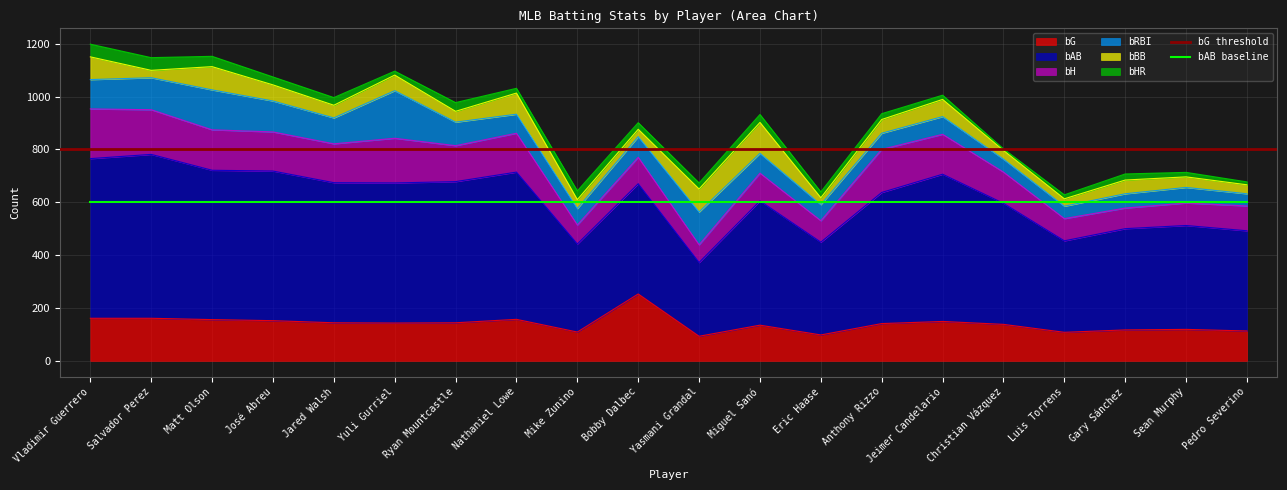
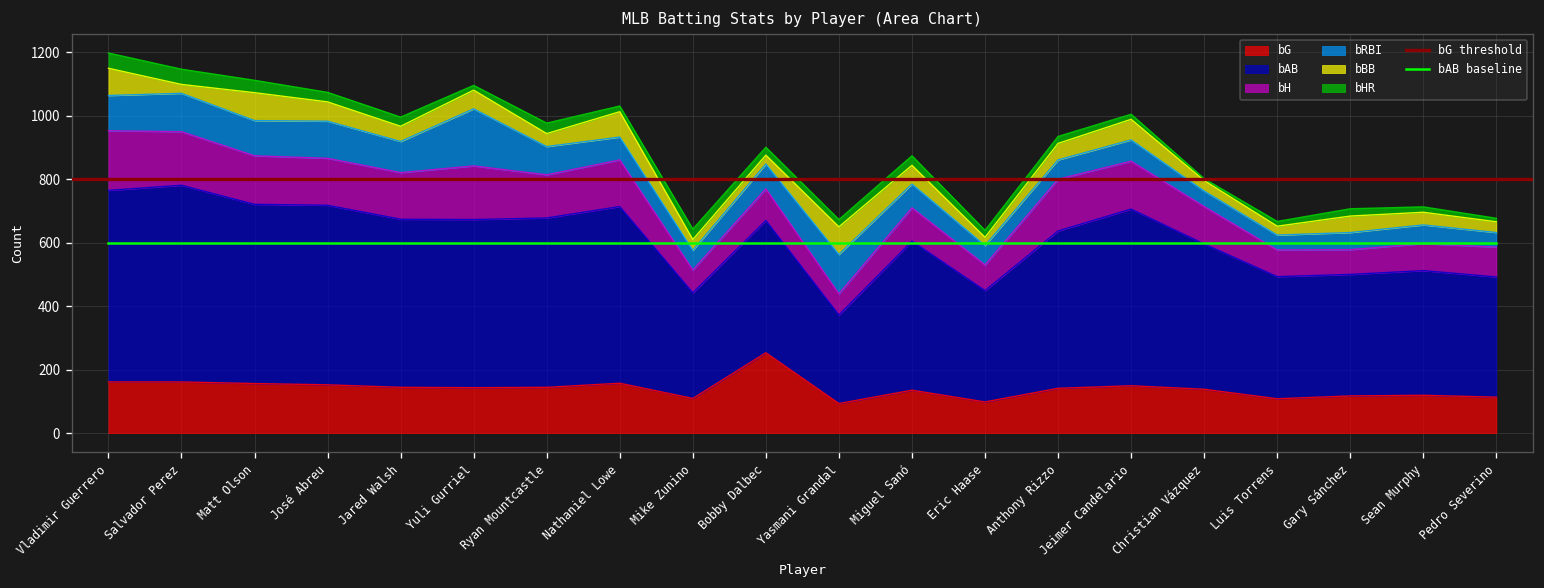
  {
    "bG": {
      "Vladimir Guerrero": 160,
      "Salvador Perez": 160,
      "Matt Olson": 160,
      "José Abreu": 150,
      "Jared Walsh": 140,
      "Yuli Gurriel": 140,
      "Ryan Mountcastle": 140,
      "Nathaniel Lowe": 160,
      "Mike Zunino": 110,
      "Bobby Dalbec": 250,
      "Yasmani Grandal": 90,
      "Miguel Sanó": 140,
      "Eric Haase": 100,
      "Anthony Rizzo": 140,
      "Jeimer Candelario": 150,
      "Christian Vázquez": 140,
      "Luis Torrens": 110,
      "Gary Sánchez": 120,
      "Sean Murphy": 120,
      "Pedro Severino": 110
    },
    "bAB": {
      "Vladimir Guerrero": 600,
      "Salvador Perez": 620,
      "Matt Olson": 570,
      "José Abreu": 570,
      "Jared Walsh": 530,
      "Yuli Gurriel": 530,
      "Ryan Mountcastle": 530,
      "Nathaniel Lowe": 560,
      "Mike Zunino": 330,
      "Bobby Dalbec": 420,
      "Yasmani Grandal": 280,
      "Eric Haase": 350,
      "Anthony Rizzo": 500,
      "Jeimer Candelario": 560,
-     "Luis Torrens": 350,
+     "Luis Torrens": 390,
      "Gary Sánchez": 380,
      "Sean Murphy": 390,
      "Pedro Severino": 380
    },
    "bH": {
      "Vladimir Guerrero": 190,
      "Salvador Perez": 170,
      "Matt Olson": 150,
      "José Abreu": 150,
      "Jared Walsh": 150,
      "Yuli Gurriel": 170,
      "Ryan Mountcastle": 140,
      "Nathaniel Lowe": 150,
      "Mike Zunino": 70,
      "Bobby Dalbec": 100,
      "Yasmani Grandal": 70,
      "Miguel Sanó": 110,
      "Eric Haase": 80,
      "Anthony Rizzo": 160,
      "Jeimer Candelario": 150,
      "Christian Vázquez": 120,
      "Luis Torrens": 80,
      "Gary Sánchez": 80,
      "Pedro Severino": 90
    },
    "bRBI": {
      "Vladimir Guerrero": 110,
      "Salvador Perez": 120,
-     "Matt Olson": 150,
+     "Matt Olson": 110,
      "José Abreu": 120,
      "Jared Walsh": 100,
      "Yuli Gurriel": 180,
      "Ryan Mountcastle": 90,
      "Nathaniel Lowe": 70,
      "Mike Zunino": 60,
      "Bobby Dalbec": 80,
      "Yasmani Grandal": 120,
      "Miguel Sanó": 80,
      "Anthony Rizzo": 60,
      "Jeimer Candelario": 70,
      "Christian Vázquez": 50,
      "Luis Torrens": 50,
      "Gary Sánchez": 50,
      "Sean Murphy": 60,
      "Pedro Severino": 50
    },
    "bBB": {
      "Vladimir Guerrero": 90,
      "Salvador Perez": 30,
      "Matt Olson": 90,
      "José Abreu": 60,
      "Jared Walsh": 50,
      "Yuli Gurriel": 60,
      "Ryan Mountcastle": 40,
      "Nathaniel Lowe": 80,
      "Mike Zunino": 30,
      "Bobby Dalbec": 30,
      "Yasmani Grandal": 90,
-     "Miguel Sanó": 120,
+     "Miguel Sanó": 60,
      "Eric Haase": 30,
      "Anthony Rizzo": 50,
      "Jeimer Candelario": 70,
      "Luis Torrens": 30,
      "Gary Sánchez": 50,
      "Sean Murphy": 40,
      "Pedro Severino": 30
    }
  }
